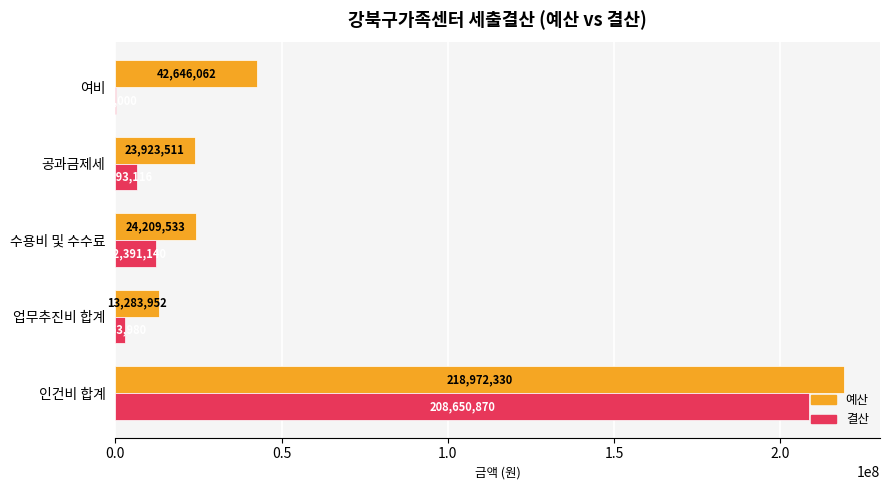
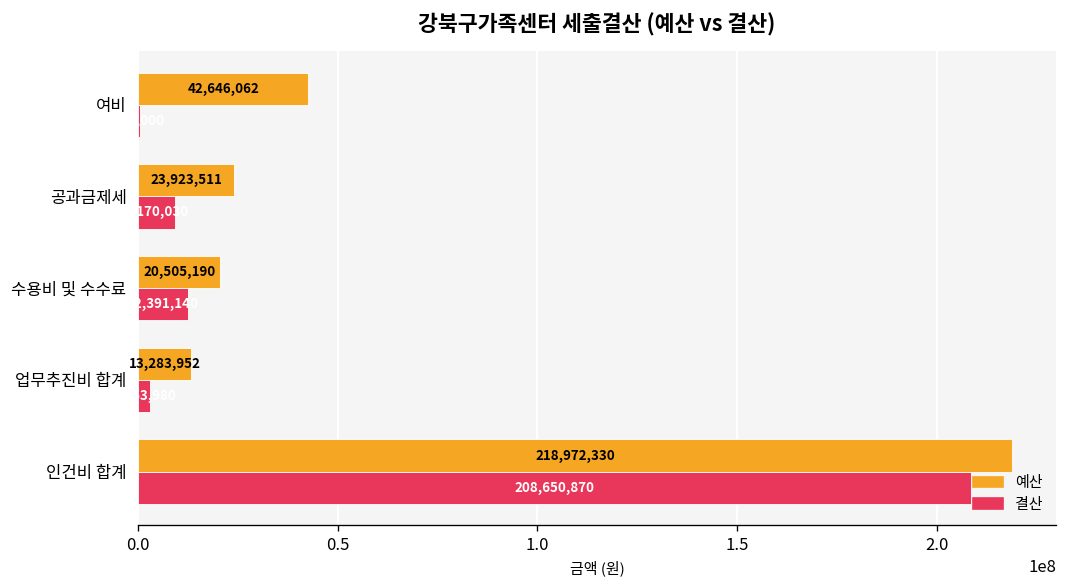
  {
    "예산": {
      "여비": "42,646,062",
      "공과금제세": "23,923,511",
-     "수용비 및 수수료": "24,209,533",
+     "수용비 및 수수료": "20,505,190",
      "업무추진비 합계": "13,283,952",
      "인건비 합계": "218,972,330"
    },
    "결산": {
-     "공과금제세": "7000000",
+     "공과금제세": "9000000",
      "업무추진비 합계": "3000000"
    }
  }
